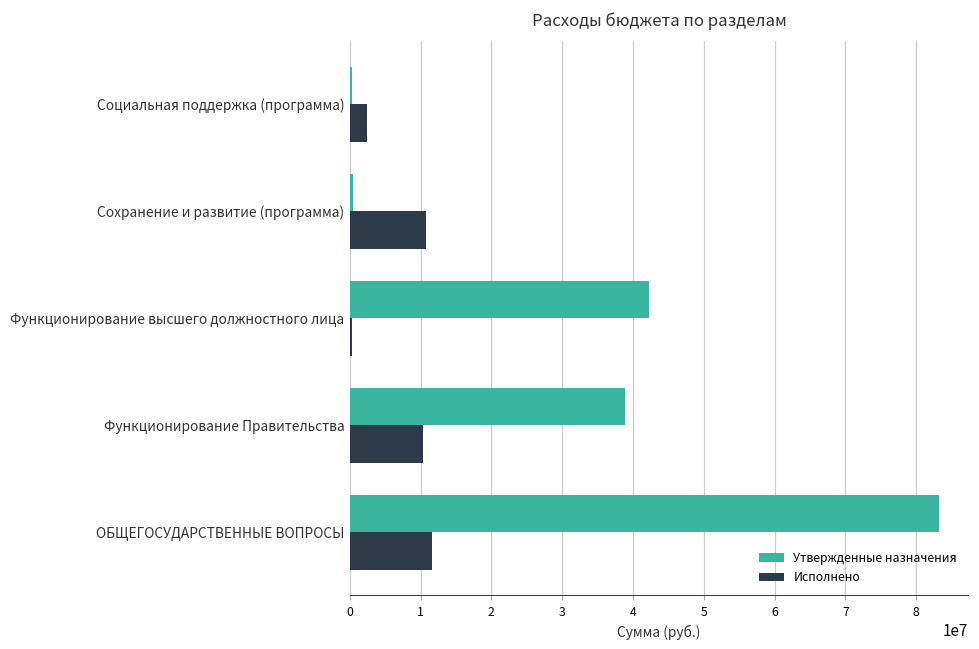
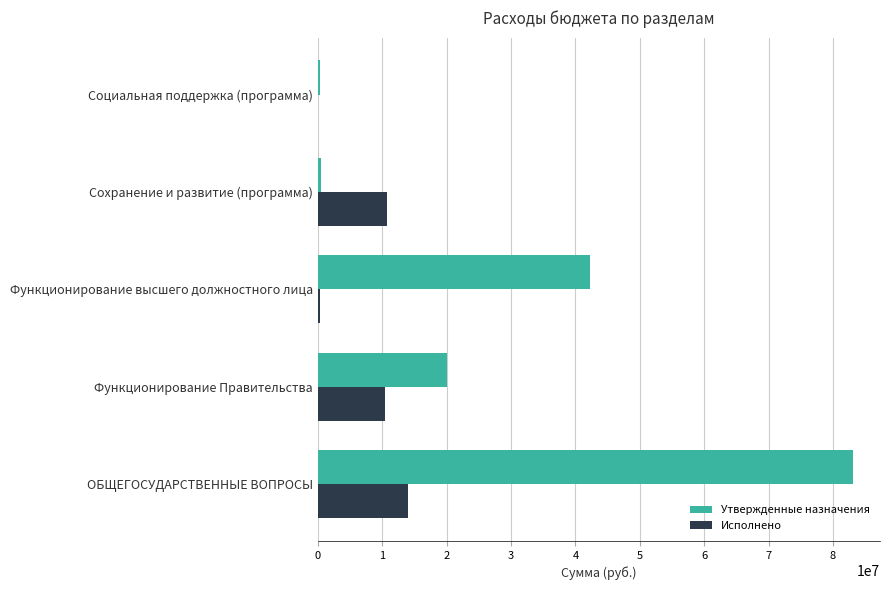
  {
    "Утвержденные назначения": {
      "Сохранение и развитие (программа)": 0,
      "Функционирование высшего должностного лица": 42000000,
-     "Функционирование Правительства": 39000000,
+     "Функционирование Правительства": 20000000,
      "ОБЩЕГОСУДАРСТВЕННЫЕ ВОПРОСЫ": 83000000
    },
    "Исполнено": {
-     "Социальная поддержка (программа)": 2000000,
+     "Социальная поддержка (программа)": 0,
      "Сохранение и развитие (программа)": 11000000,
      "Функционирование Правительства": 10000000,
-     "ОБЩЕГОСУДАРСТВЕННЫЕ ВОПРОСЫ": 12000000
+     "ОБЩЕГОСУДАРСТВЕННЫЕ ВОПРОСЫ": 14000000
    }
  }
